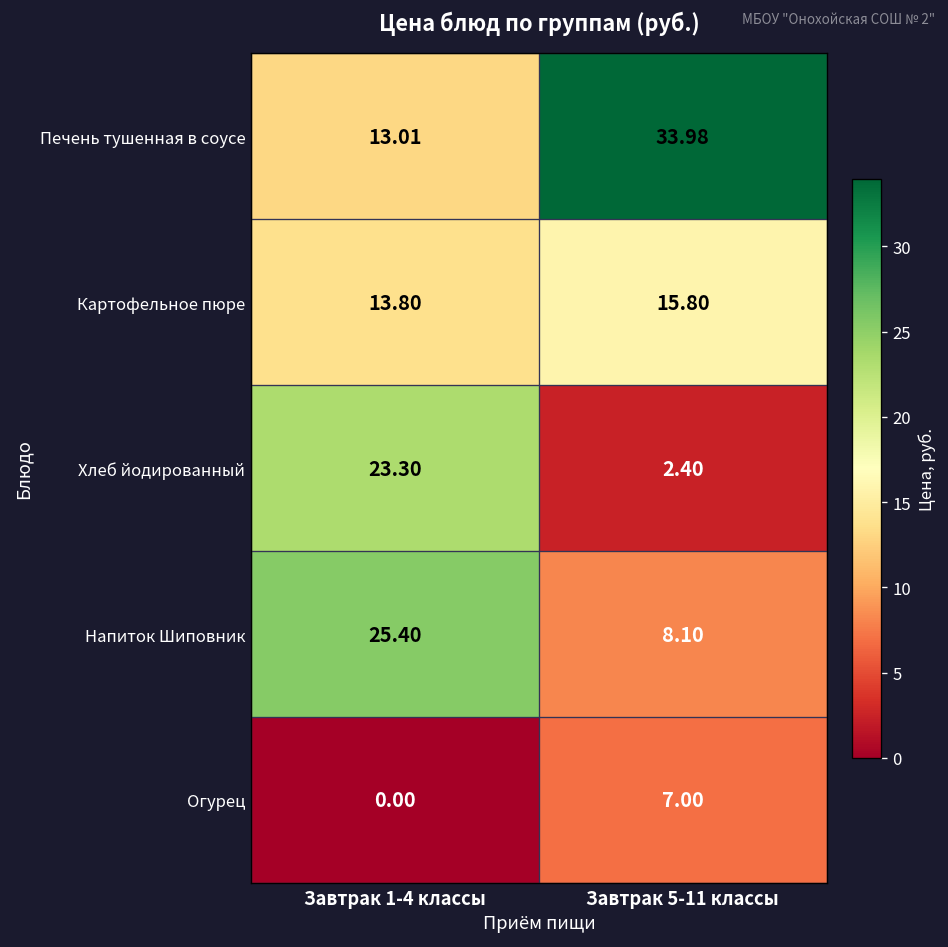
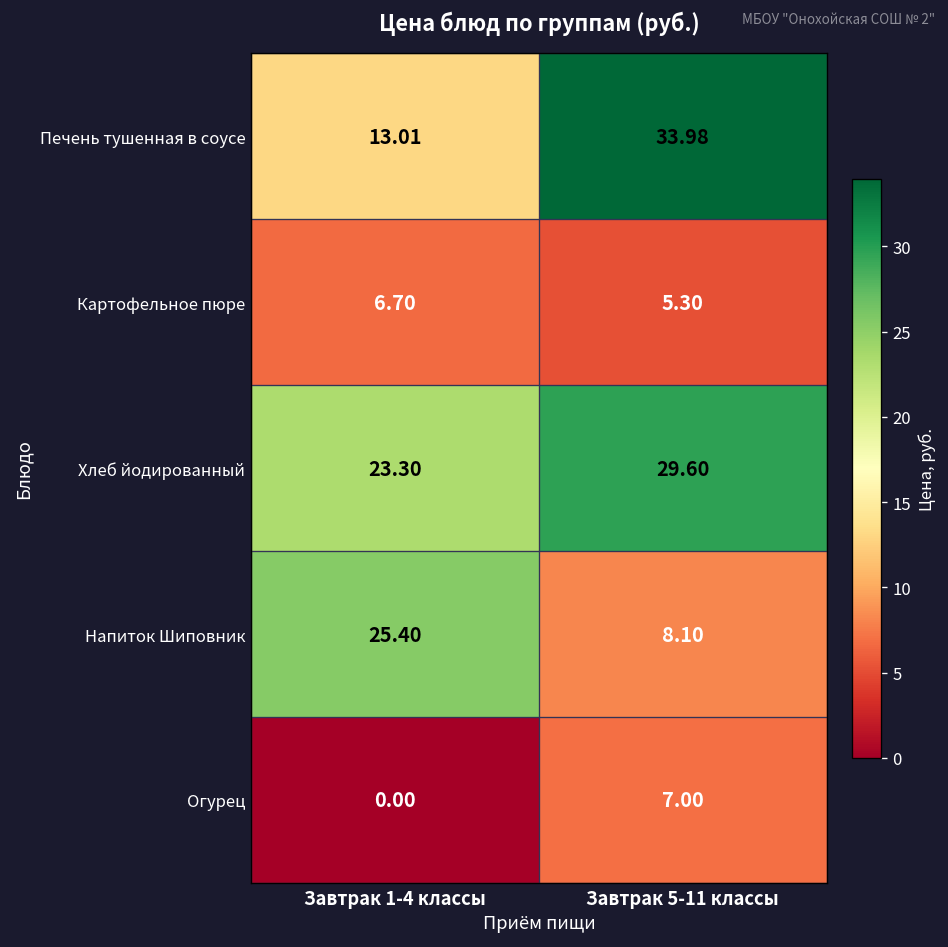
  {
    "Печень тушенная в соусе": {
      "Завтрак 1-4 классы": 13.01,
      "Завтрак 5-11 классы": 33.98
    },
    "Картофельное пюре": {
-     "Завтрак 1-4 классы": 13.80,
-     "Завтрак 5-11 классы": 15.80
+     "Завтрак 1-4 классы": 6.70,
+     "Завтрак 5-11 классы": 5.30
    },
    "Хлеб йодированный": {
      "Завтрак 1-4 классы": 23.30,
-     "Завтрак 5-11 классы": 2.40
+     "Завтрак 5-11 классы": 29.60
    },
    "Напиток Шиповник": {
      "Завтрак 1-4 классы": 25.40,
      "Завтрак 5-11 классы": 8.10
    },
    "Огурец": {
      "Завтрак 1-4 классы": 0.00,
      "Завтрак 5-11 классы": 7.00
    }
  }
